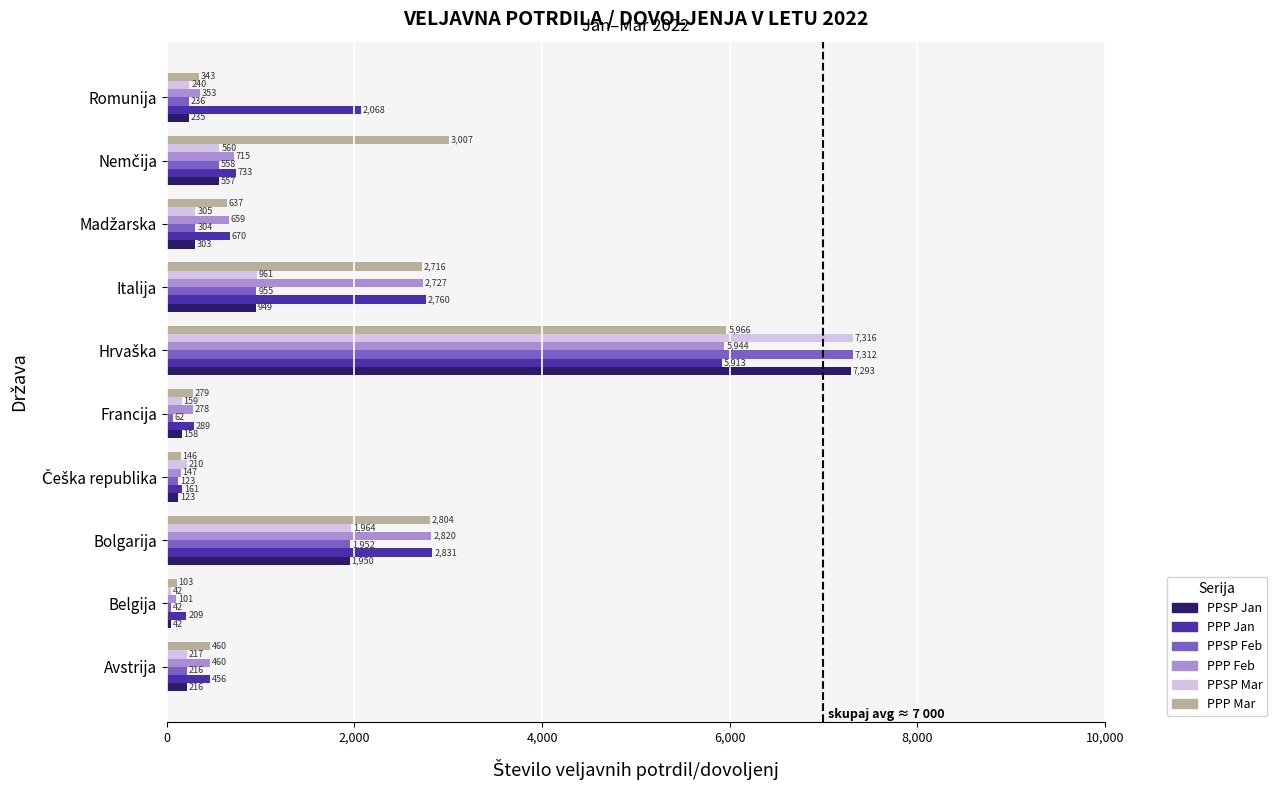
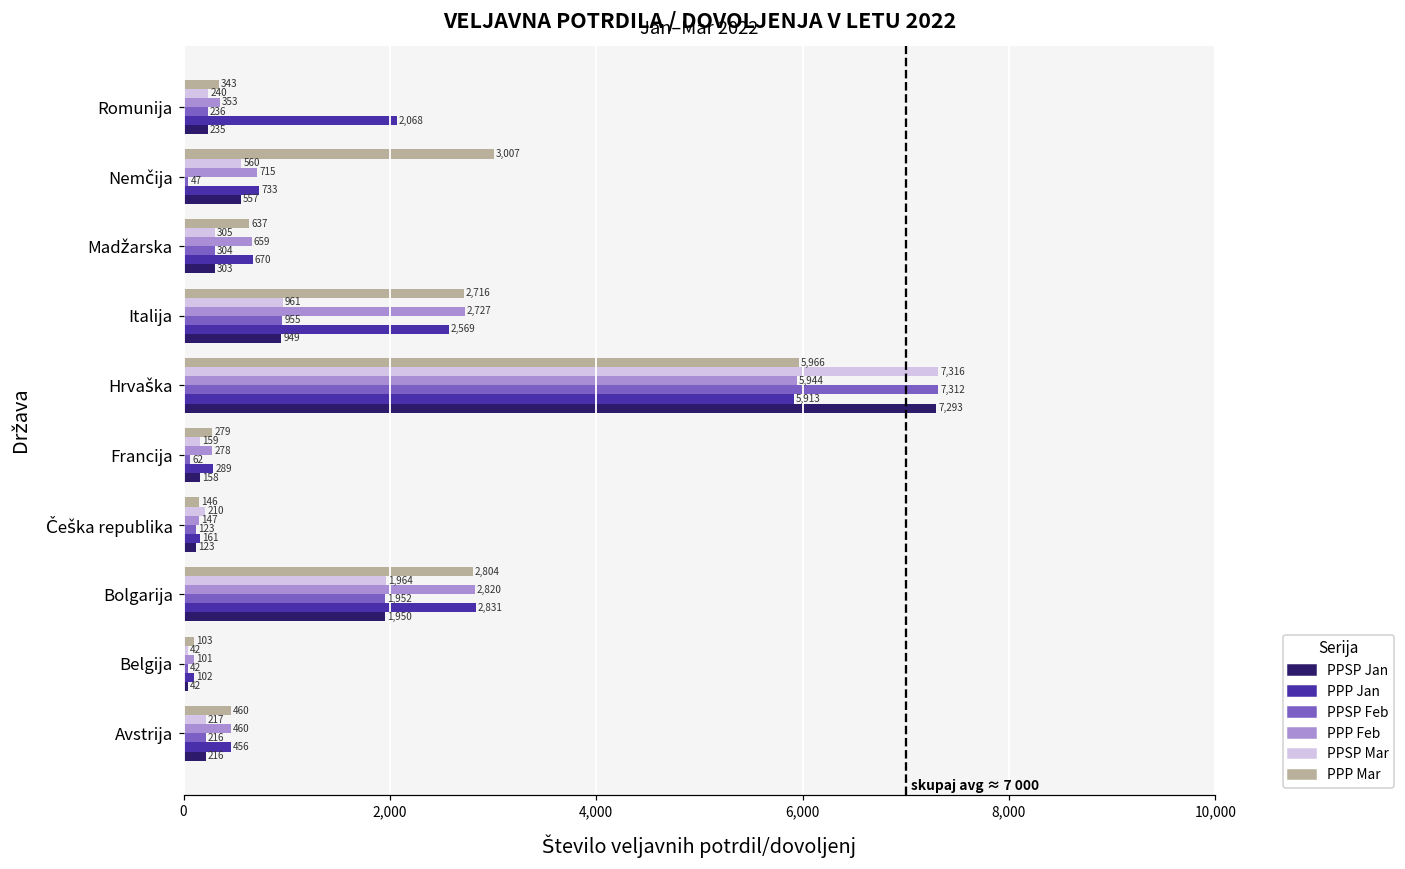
  {
    "PPSP Jan": {
      "Romunija": "235",
      "Nemčija": "557",
      "Madžarska": "303",
      "Italija": "949",
      "Hrvaška": "7,293",
      "Francija": "158",
      "Češka republika": "123",
      "Bolgarija": "1,950",
      "Belgija": "42",
      "Avstrija": "216"
    },
    "PPP Jan": {
      "Romunija": "2,068",
      "Nemčija": "733",
      "Madžarska": "670",
-     "Italija": "2,760",
+     "Italija": "2,569",
      "Hrvaška": "5,913",
      "Francija": "289",
      "Češka republika": "161",
      "Bolgarija": "2,831",
-     "Belgija": "209",
+     "Belgija": "102",
      "Avstrija": "456"
    },
    "PPSP Feb": {
      "Romunija": "236",
-     "Nemčija": "558",
+     "Nemčija": "47",
      "Madžarska": "304",
      "Italija": "955",
      "Hrvaška": "7,312",
      "Francija": "62",
      "Češka republika": "123",
      "Bolgarija": "1,952",
      "Belgija": "42",
      "Avstrija": "216"
    },
    "PPP Feb": {
      "Romunija": "353",
      "Nemčija": "715",
      "Madžarska": "659",
      "Italija": "2,727",
      "Hrvaška": "5,944",
      "Francija": "278",
      "Češka republika": "147",
      "Bolgarija": "2,820",
      "Belgija": "101",
      "Avstrija": "460"
    },
    "PPSP Mar": {
      "Romunija": "240",
      "Nemčija": "560",
      "Madžarska": "305",
      "Italija": "961",
      "Hrvaška": "7,316",
      "Francija": "159",
      "Češka republika": "210",
      "Bolgarija": "1,964",
      "Belgija": "42",
      "Avstrija": "217"
    },
    "PPP Mar": {
      "Romunija": "343",
      "Nemčija": "3,007",
      "Madžarska": "637",
      "Italija": "2,716",
      "Hrvaška": "5,966",
      "Francija": "279",
      "Češka republika": "146",
      "Bolgarija": "2,804",
      "Belgija": "103",
      "Avstrija": "460"
    }
  }
